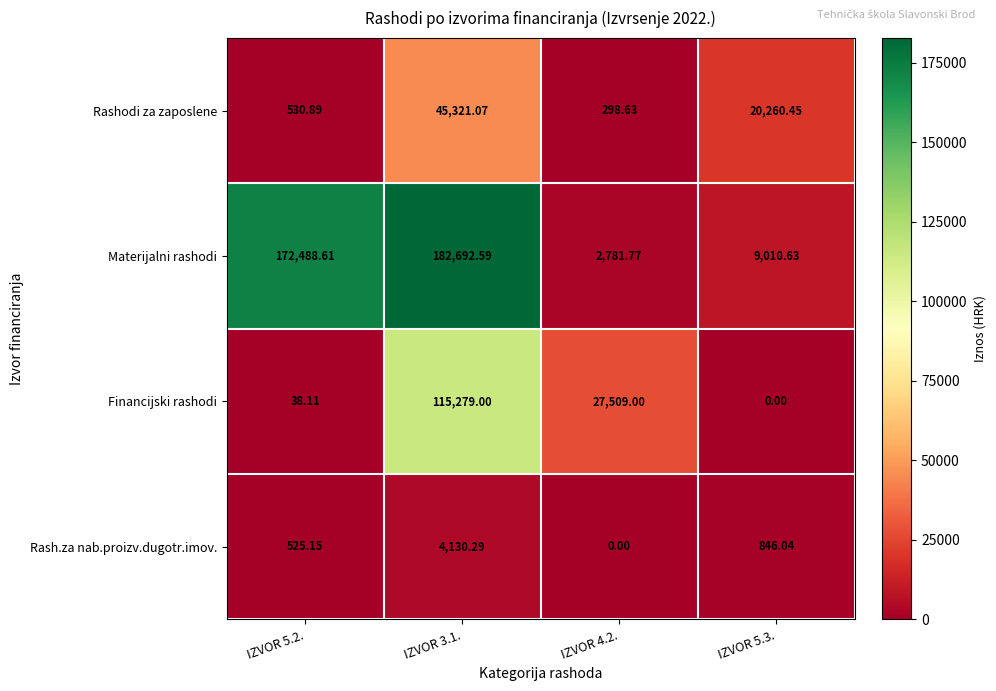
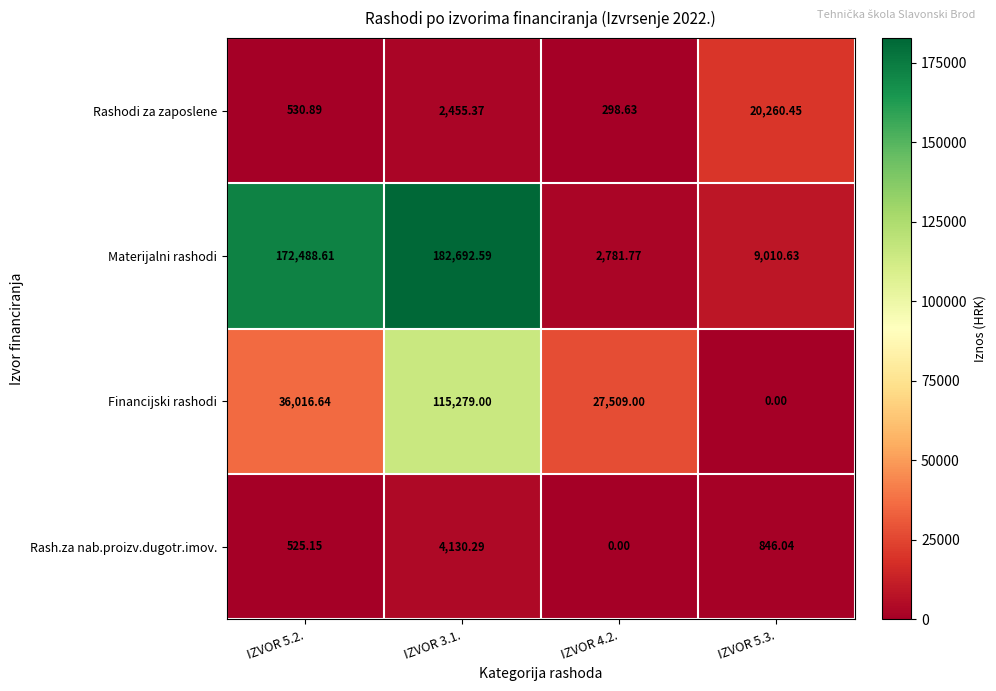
  {
    "Rashodi za zaposlene": {
      "IZVOR 5.2.": "530.89",
-     "IZVOR 3.1.": "45,321.07",
+     "IZVOR 3.1.": "2,455.37",
      "IZVOR 4.2.": "298.63",
      "IZVOR 5.3.": "20,260.45"
    },
    "Materijalni rashodi": {
      "IZVOR 5.2.": "172,488.61",
      "IZVOR 3.1.": "182,692.59",
      "IZVOR 4.2.": "2,781.77",
      "IZVOR 5.3.": "9,010.63"
    },
    "Financijski rashodi": {
-     "IZVOR 5.2.": "38.11",
+     "IZVOR 5.2.": "36,016.64",
      "IZVOR 3.1.": "115,279.00",
      "IZVOR 4.2.": "27,509.00",
      "IZVOR 5.3.": "0.00"
    },
    "Rash.za nab.proizv.dugotr.imov.": {
      "IZVOR 5.2.": "525.15",
      "IZVOR 3.1.": "4,130.29",
      "IZVOR 4.2.": "0.00",
      "IZVOR 5.3.": "846.04"
    }
  }
